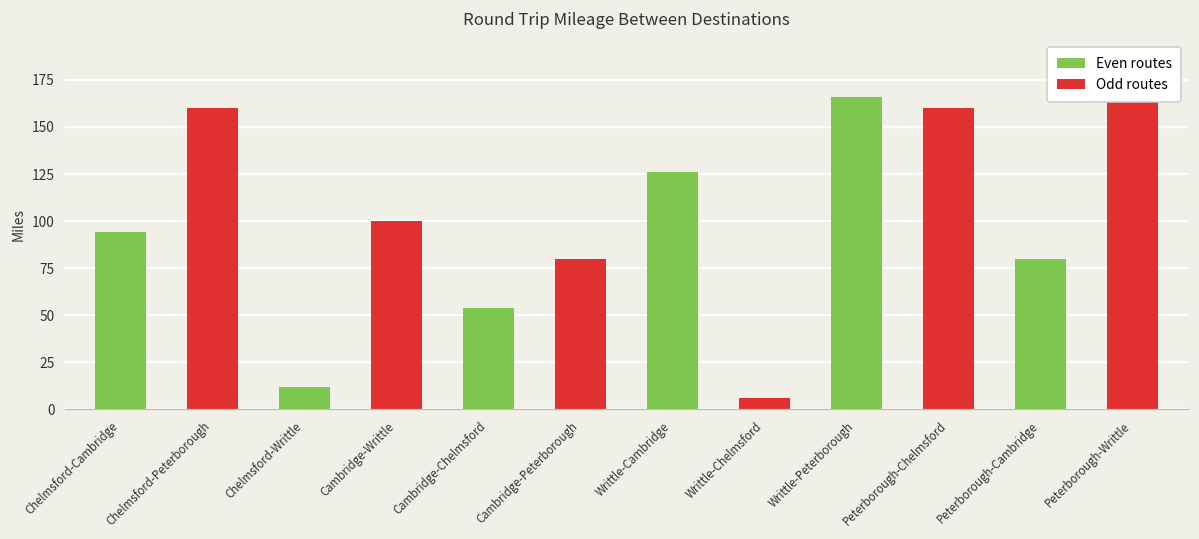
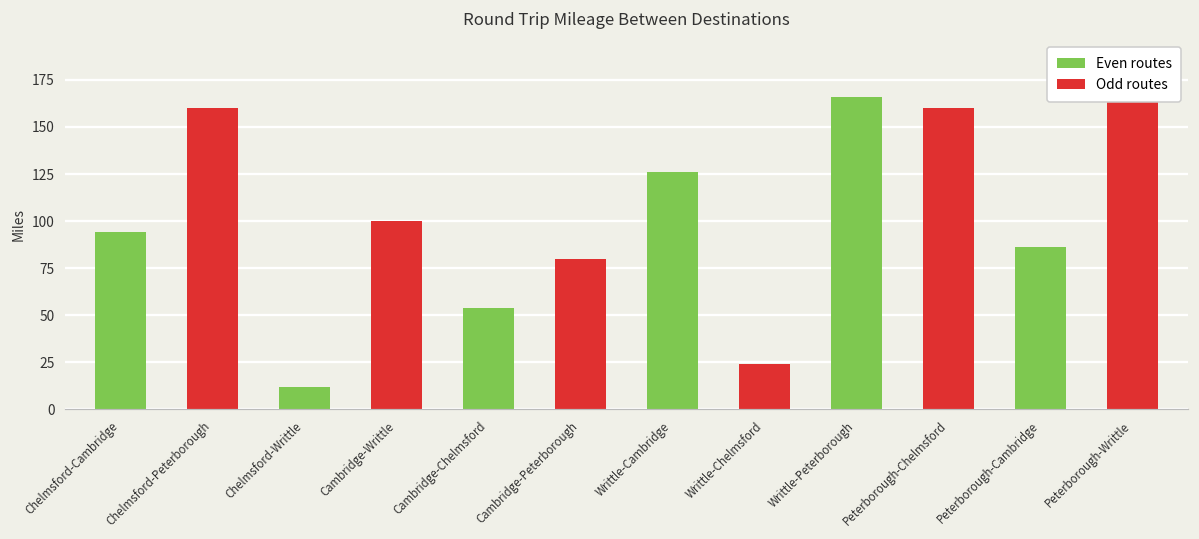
  {
    "Chelmsford-Cambridge": 94,
    "Chelmsford-Peterborough": 160,
    "Chelmsford-Writtle": 12,
    "Cambridge-Writtle": 100,
    "Cambridge-Chelmsford": 54,
    "Cambridge-Peterborough": 80,
    "Writtle-Cambridge": 126,
-   "Writtle-Chelmsford": 6,
+   "Writtle-Chelmsford": 24,
    "Writtle-Peterborough": 166,
    "Peterborough-Chelmsford": 160,
-   "Peterborough-Cambridge": 80
+   "Peterborough-Cambridge": 86
  }
